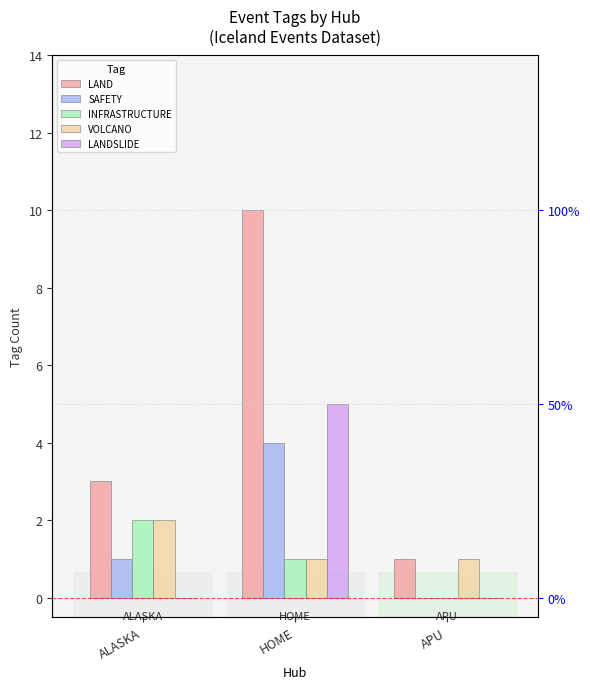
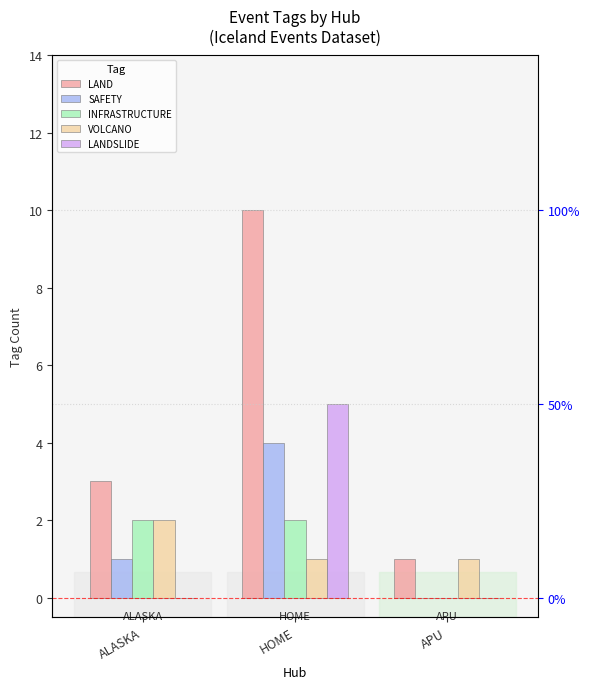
  {
    "INFRASTRUCTURE": {
      "ALASKA": 2,
-     "HOME": 1,
+     "HOME": 2,
      "APU": 0
    }
  }
